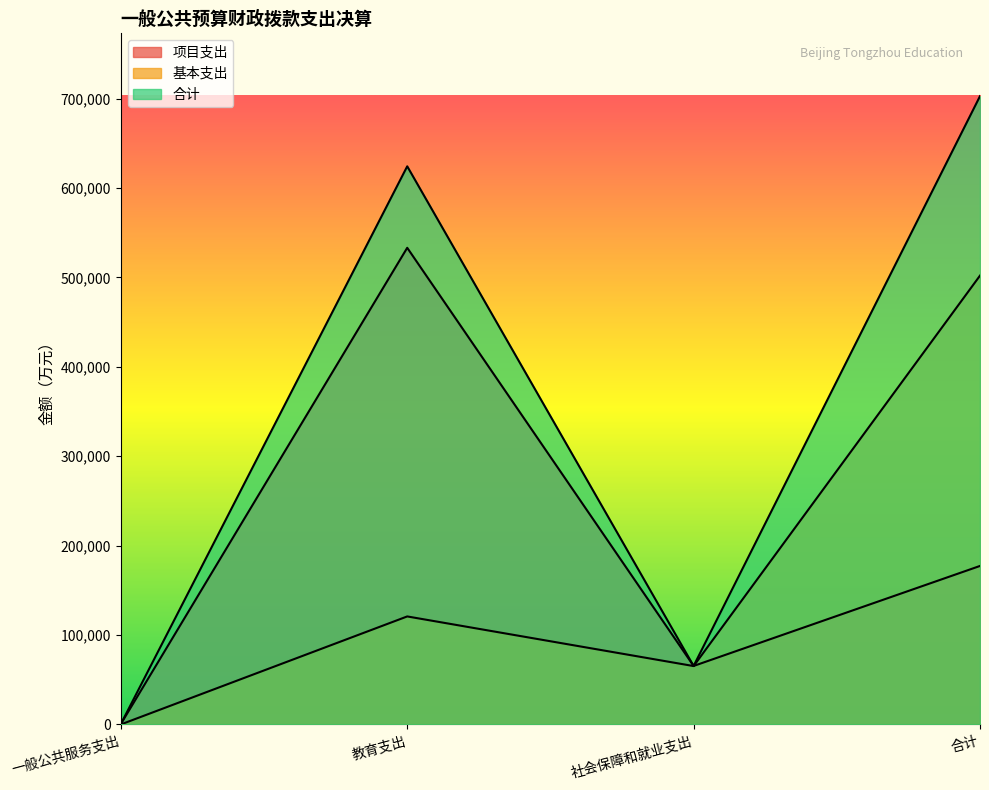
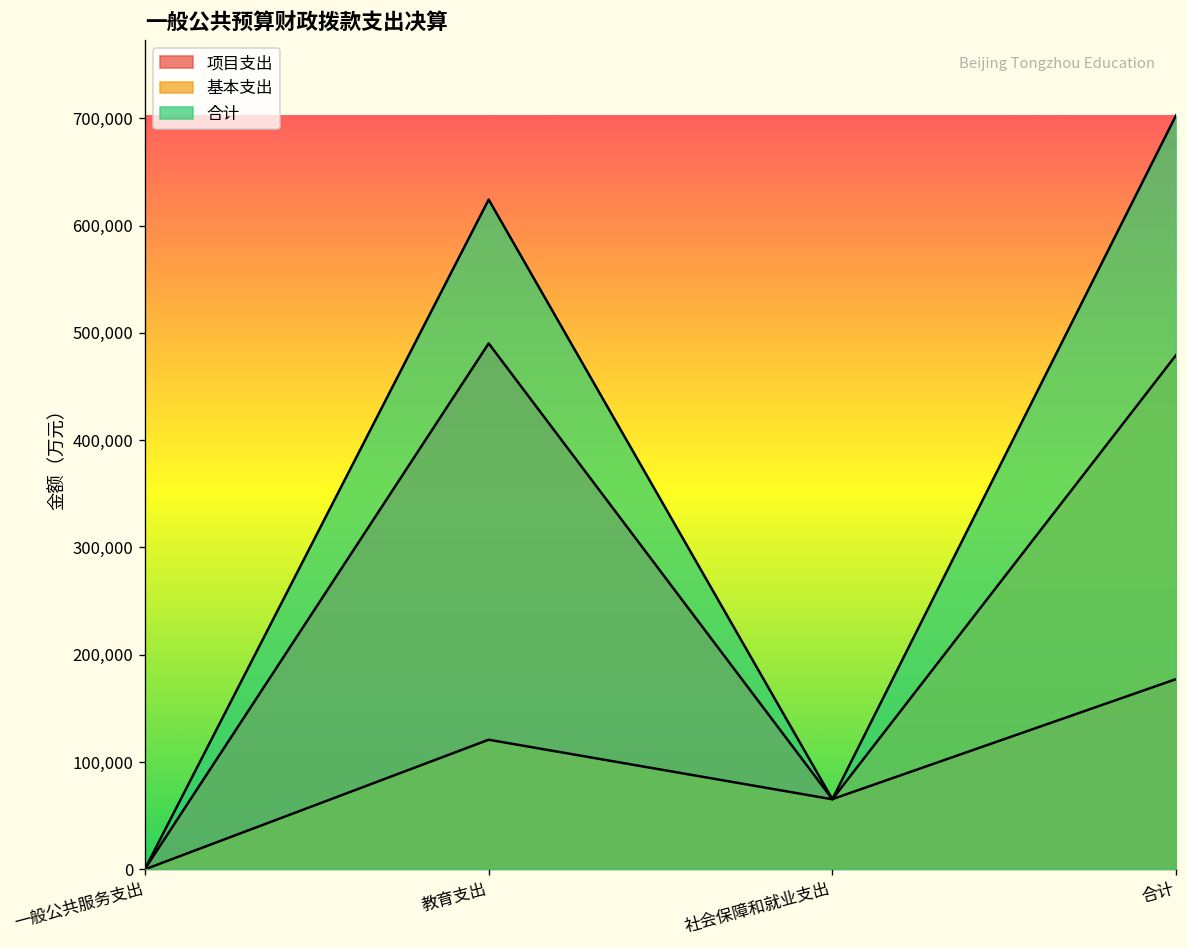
  {
    "项目支出": {
-     "教育支出": "530,000",
+     "教育支出": "490,000",
      "合计": "180,000"
    },
    "基本支出": {
      "教育支出": "120,000",
-     "合计": "500,000"
+     "合计": "480,000"
    },
    "合计": {
      "教育支出": "620,000",
      "合计": "700,000"
    }
  }
